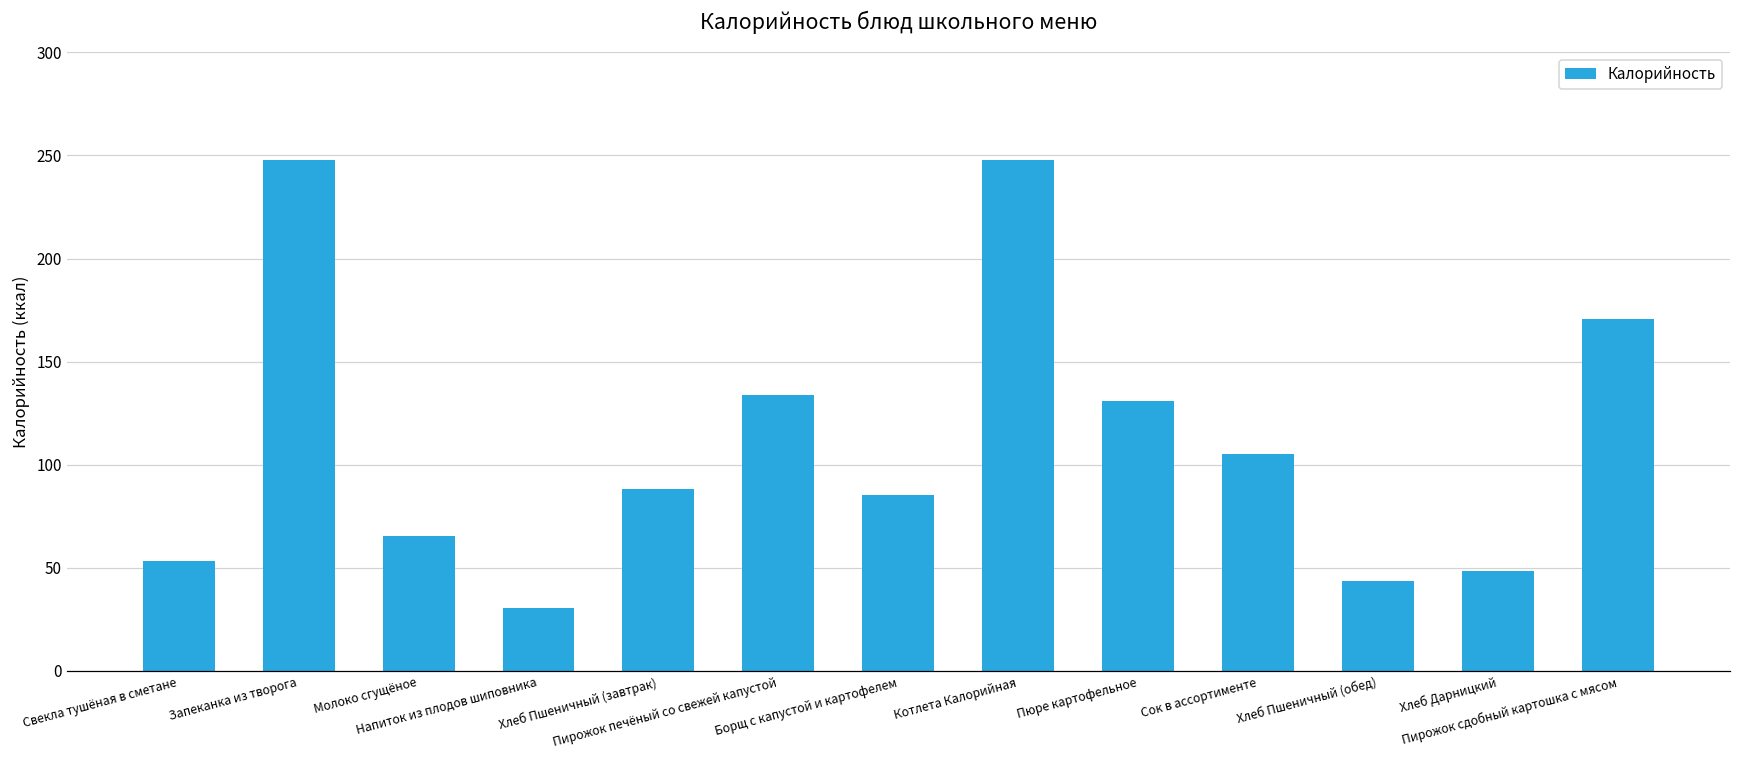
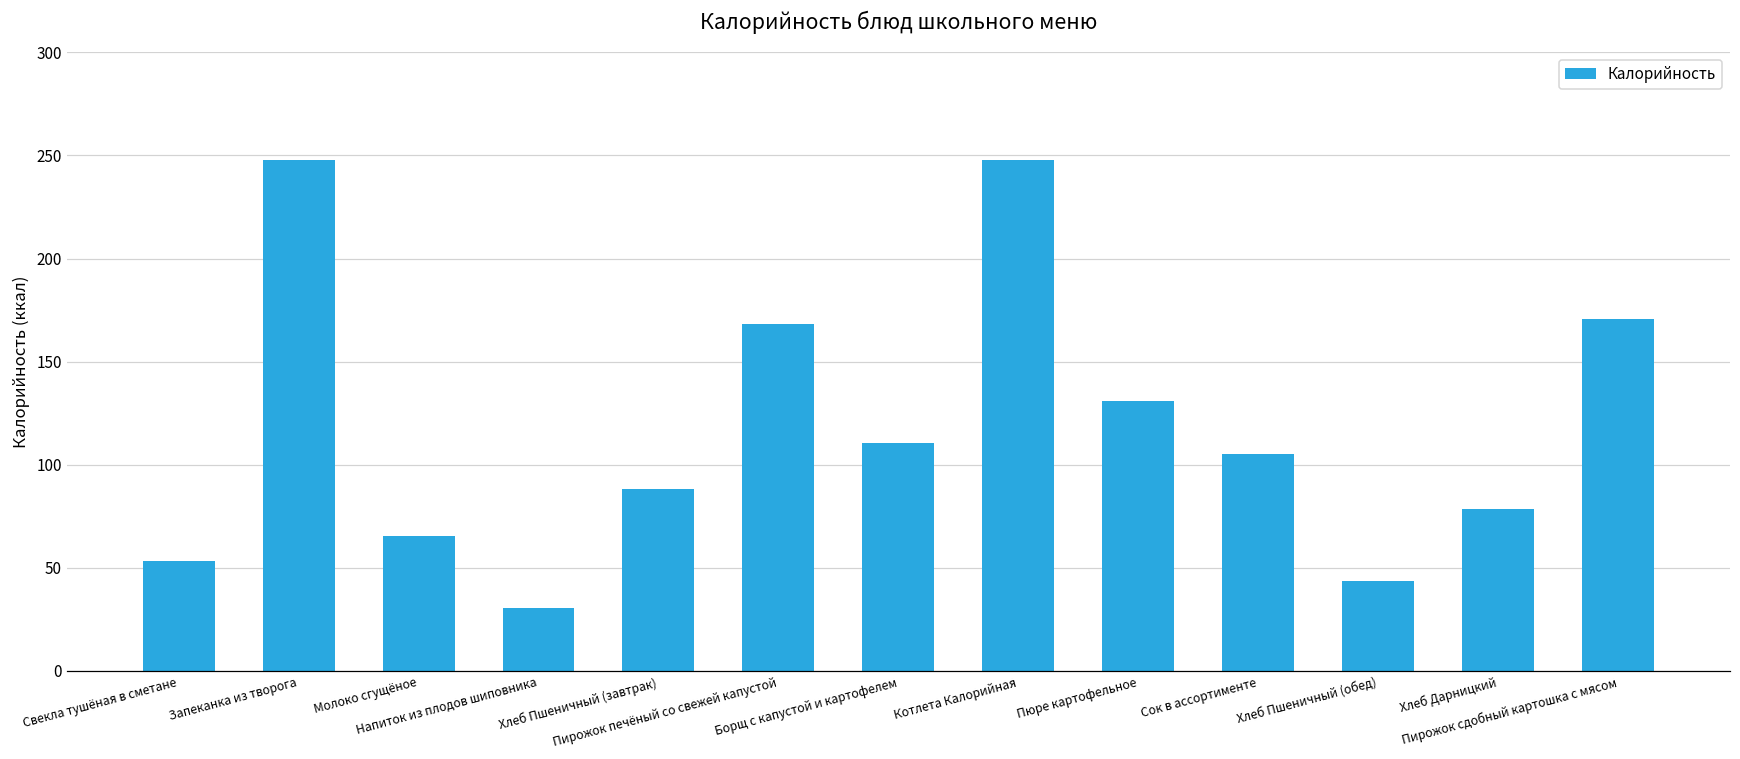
  {
    "Свекла тушёная в сметане": 53,
    "Запеканка из творога": 248,
    "Молоко сгущёное": 66,
    "Напиток из плодов шиповника": 31,
    "Хлеб Пшеничный (завтрак)": 88,
-   "Пирожок печёный со свежей капустой": 134,
-   "Борщ с капустой и картофелем": 85,
+   "Пирожок печёный со свежей капустой": 169,
+   "Борщ с капустой и картофелем": 111,
    "Котлета Калорийная": 248,
    "Пюре картофельное": 131,
    "Сок в ассортименте": 105,
    "Хлеб Пшеничный (обед)": 44,
-   "Хлеб Дарницкий": 49,
+   "Хлеб Дарницкий": 79,
    "Пирожок сдобный картошка с мясом": 171
  }
